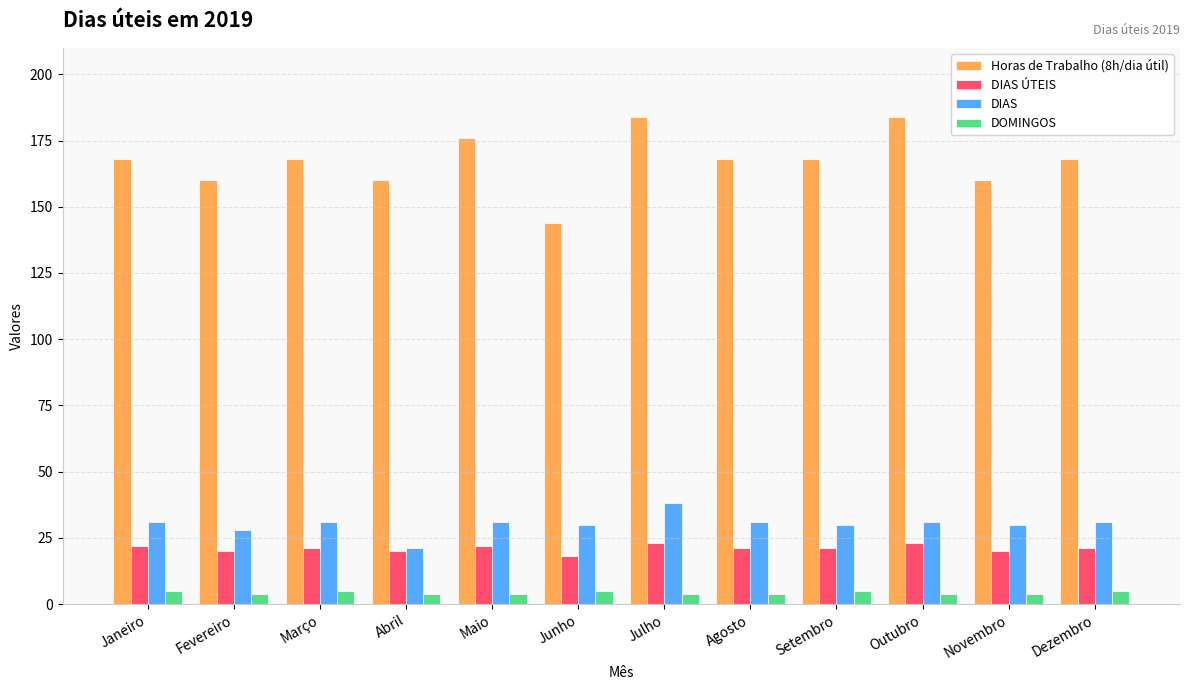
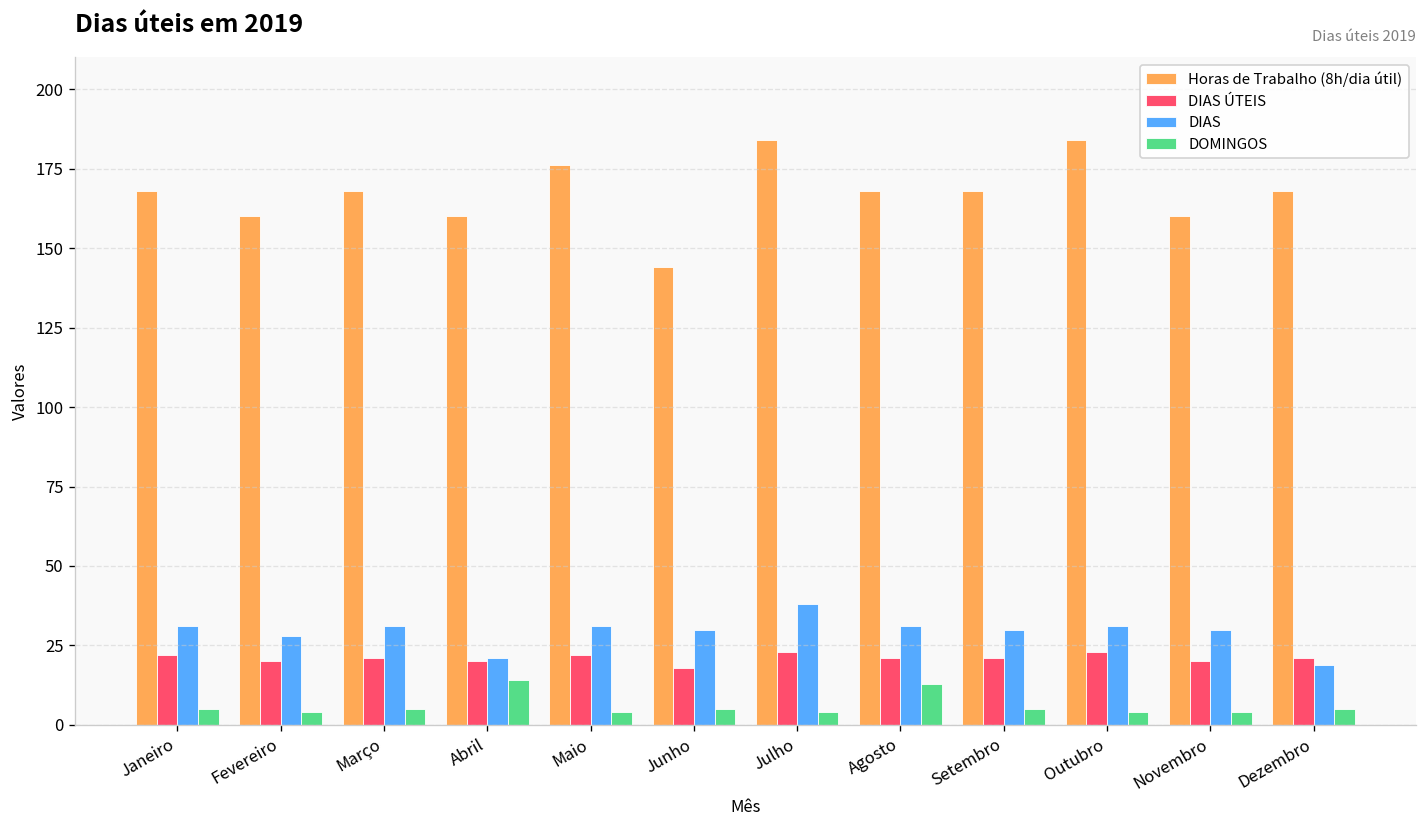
  {
    "Horas de Trabalho (8h/dia útil)": {
      "Janeiro": 168,
      "Fevereiro": 160,
      "Março": 168,
      "Abril": 160,
      "Maio": 176,
      "Junho": 144,
      "Julho": 184,
      "Agosto": 168,
      "Setembro": 168,
      "Outubro": 184,
      "Novembro": 160,
      "Dezembro": 168
    },
    "DIAS ÚTEIS": {
      "Janeiro": 22,
      "Fevereiro": 20,
      "Março": 21,
      "Abril": 20,
      "Maio": 22,
      "Junho": 18,
      "Julho": 23,
      "Agosto": 21,
      "Setembro": 21,
      "Outubro": 23,
      "Novembro": 20,
      "Dezembro": 21
    },
    "DIAS": {
      "Janeiro": 31,
      "Fevereiro": 28,
      "Março": 31,
      "Abril": 21,
      "Maio": 31,
      "Junho": 30,
      "Julho": 38,
      "Agosto": 31,
      "Setembro": 30,
      "Outubro": 31,
      "Novembro": 30,
-     "Dezembro": 31
+     "Dezembro": 19
    },
    "DOMINGOS": {
      "Janeiro": 5,
      "Fevereiro": 4,
      "Março": 5,
-     "Abril": 4,
+     "Abril": 14,
      "Maio": 4,
      "Junho": 5,
      "Julho": 4,
-     "Agosto": 4,
+     "Agosto": 13,
      "Setembro": 5,
      "Outubro": 4,
      "Novembro": 4,
      "Dezembro": 5
    }
  }
